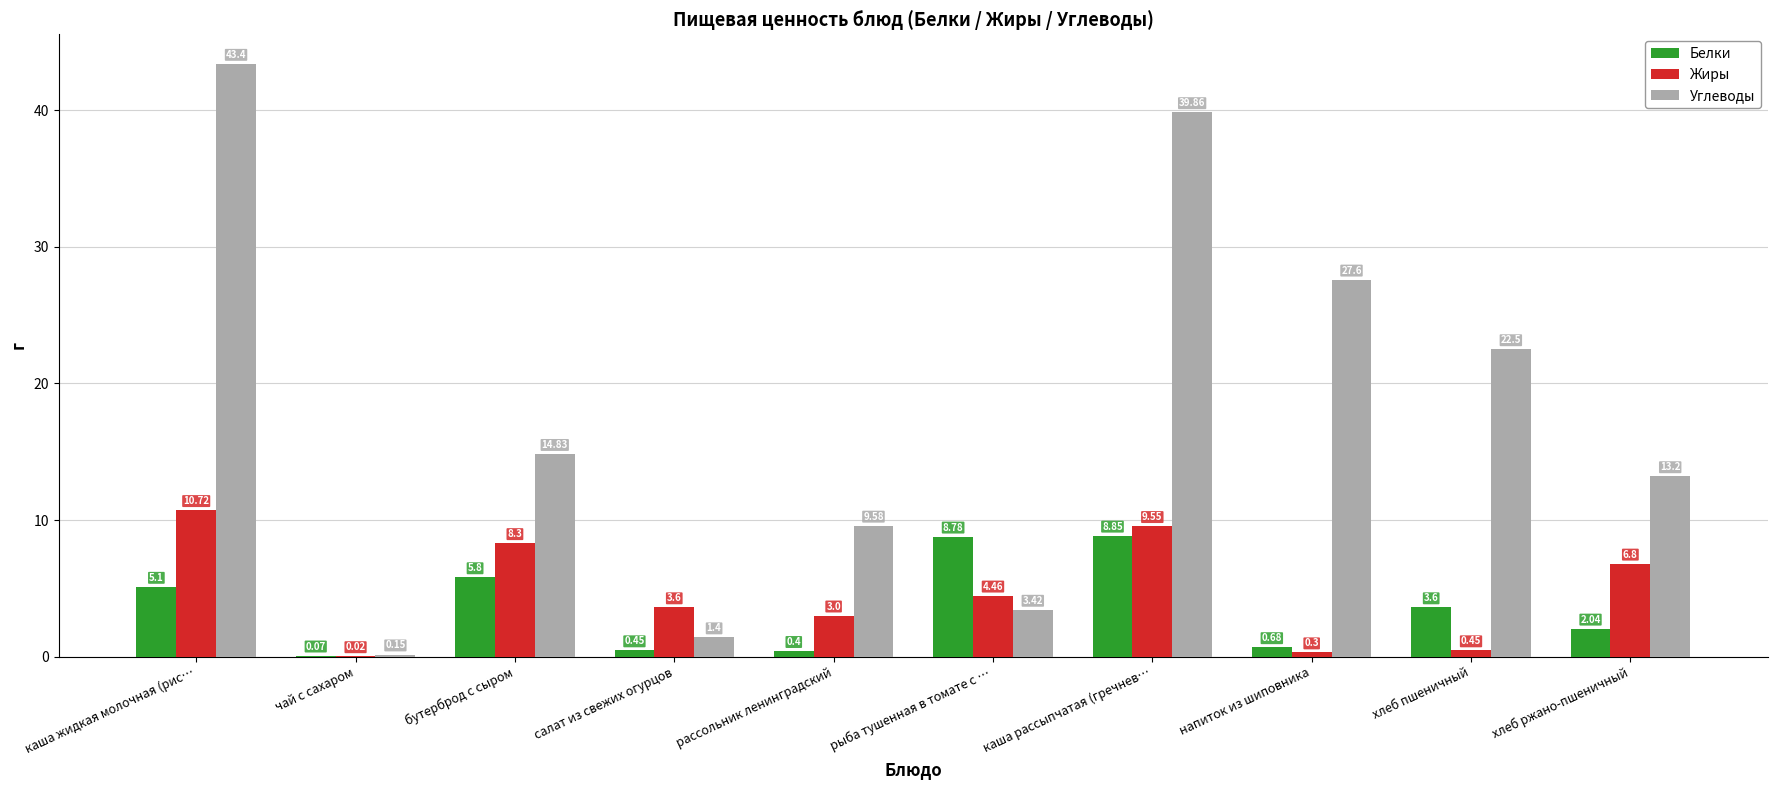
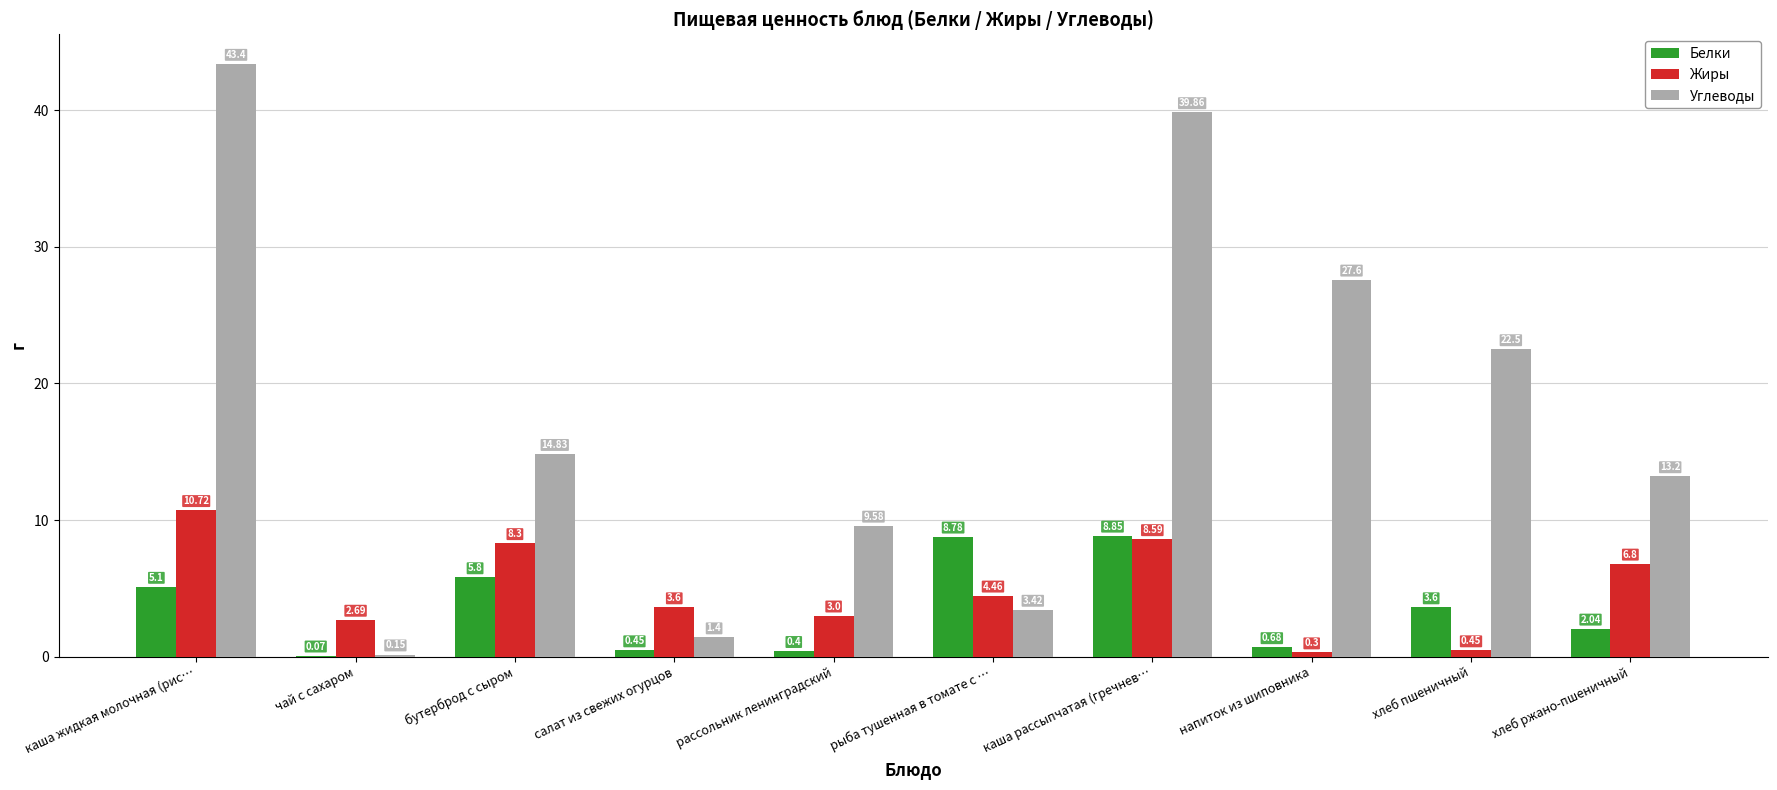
  {
    "Жиры": {
-     "чай с сахаром": 0.02,
-     "каша рассыпчатая (гречнев…": 9.55
+     "чай с сахаром": 2.69,
+     "каша рассыпчатая (гречнев…": 8.59
    }
  }
